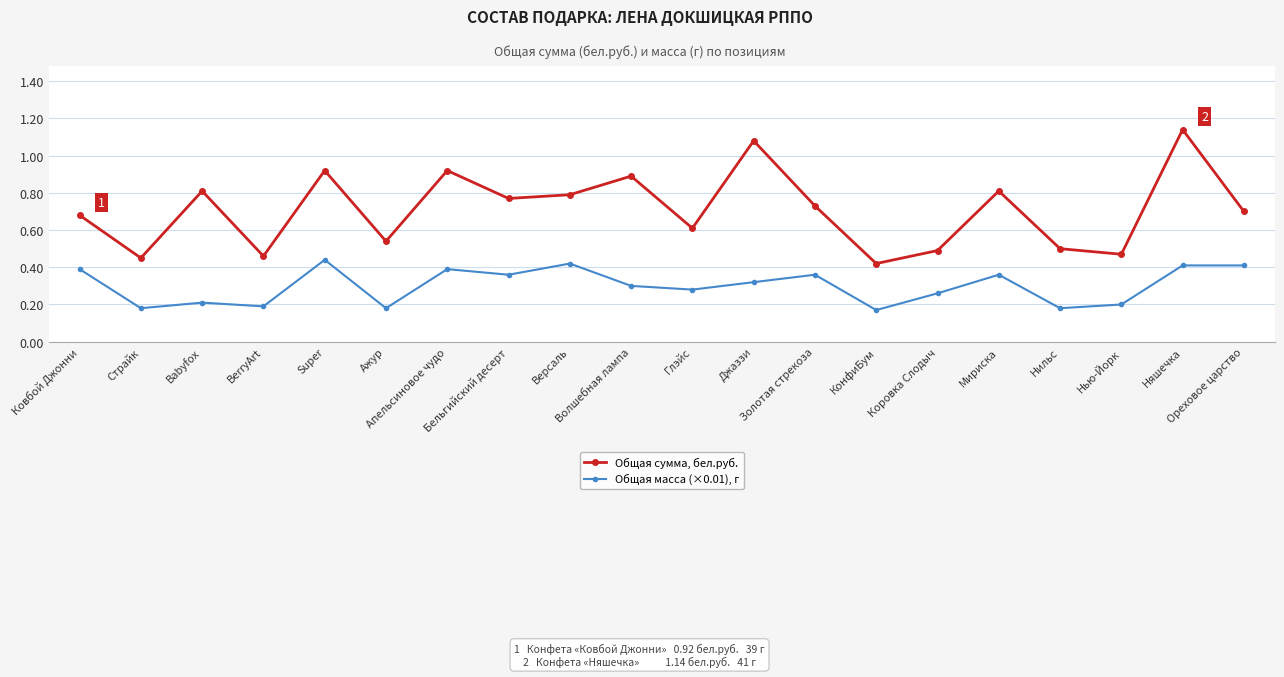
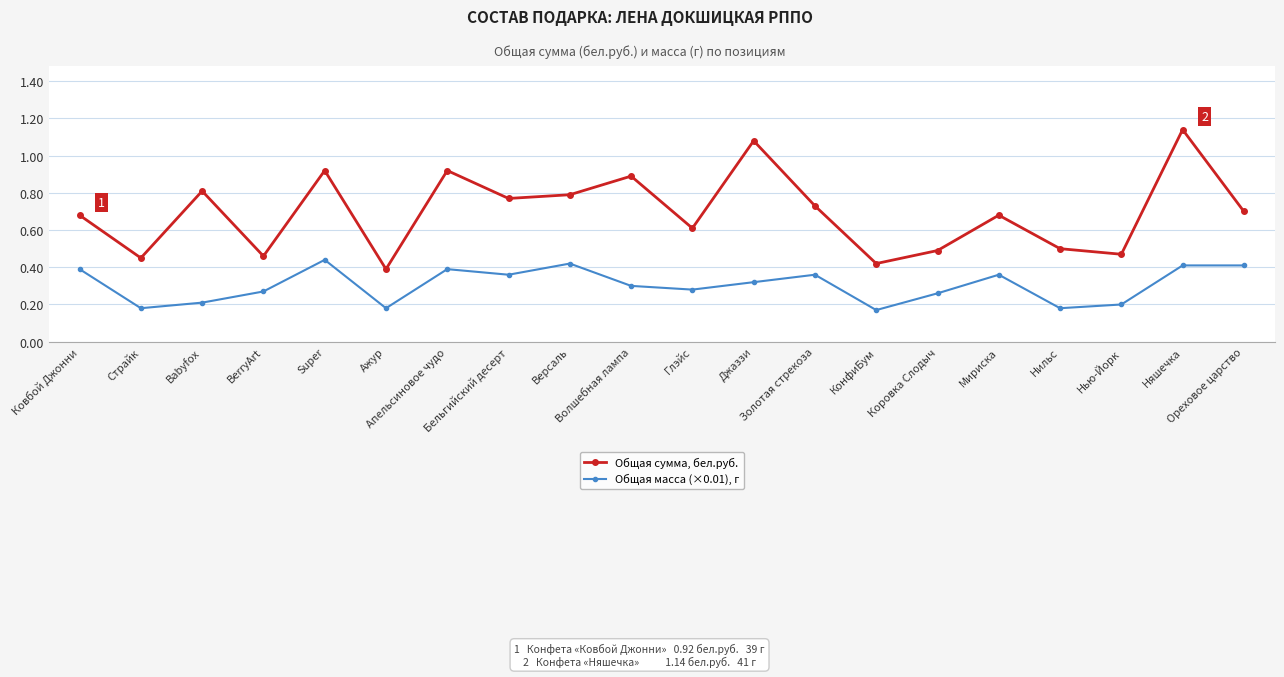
  {
    "Общая сумма, бел.руб.": {
      "Страйк": 0.45,
      "Babyfox": 0.81,
      "BerryArt": 0.46,
      "Super": 0.92,
-     "Ажур": 0.54,
+     "Ажур": 0.39,
      "Апельсиновое чудо": 0.92,
      "Бельгийский десерт": 0.77,
      "Версаль": 0.79,
      "Волшебная лампа": 0.89,
      "Глэйс": 0.61,
      "Джаззи": 1.08,
      "Золотая стрекоза": 0.73,
      "КонфиБум": 0.42,
      "Коровка Слодыч": 0.49,
-     "Мириска": 0.81,
+     "Мириска": 0.68,
      "Нильс": 0.50,
      "Нью-Йорк": 0.47,
      "Ореховое царство": 0.70
    },
    "Общая масса (×0.01), г": {
      "Ковбой Джонни": 0.39,
      "Страйк": 0.18,
      "Babyfox": 0.21,
-     "BerryArt": 0.19,
+     "BerryArt": 0.27,
      "Super": 0.44,
      "Ажур": 0.18,
      "Апельсиновое чудо": 0.39,
      "Бельгийский десерт": 0.36,
      "Версаль": 0.42,
      "Волшебная лампа": 0.30,
      "Глэйс": 0.28,
      "Джаззи": 0.32,
      "Золотая стрекоза": 0.36,
      "КонфиБум": 0.17,
      "Коровка Слодыч": 0.26,
      "Мириска": 0.36,
      "Нильс": 0.18,
      "Нью-Йорк": 0.20,
      "Няшечка": 0.41,
      "Ореховое царство": 0.41
    }
  }
